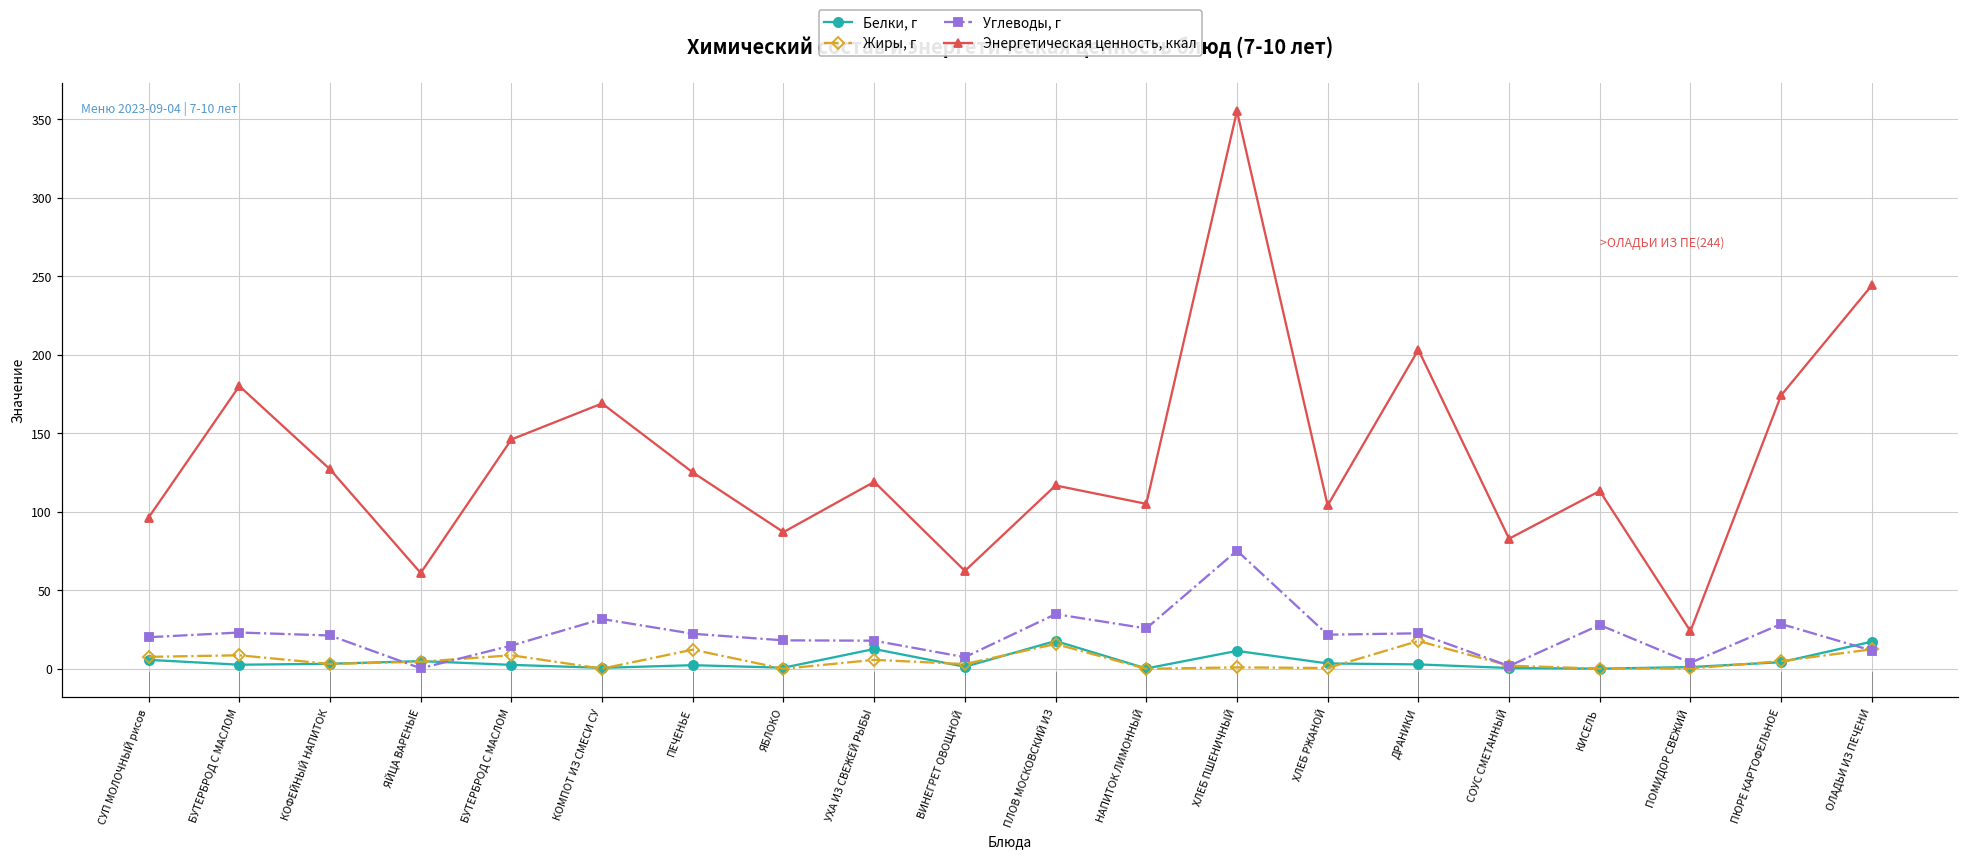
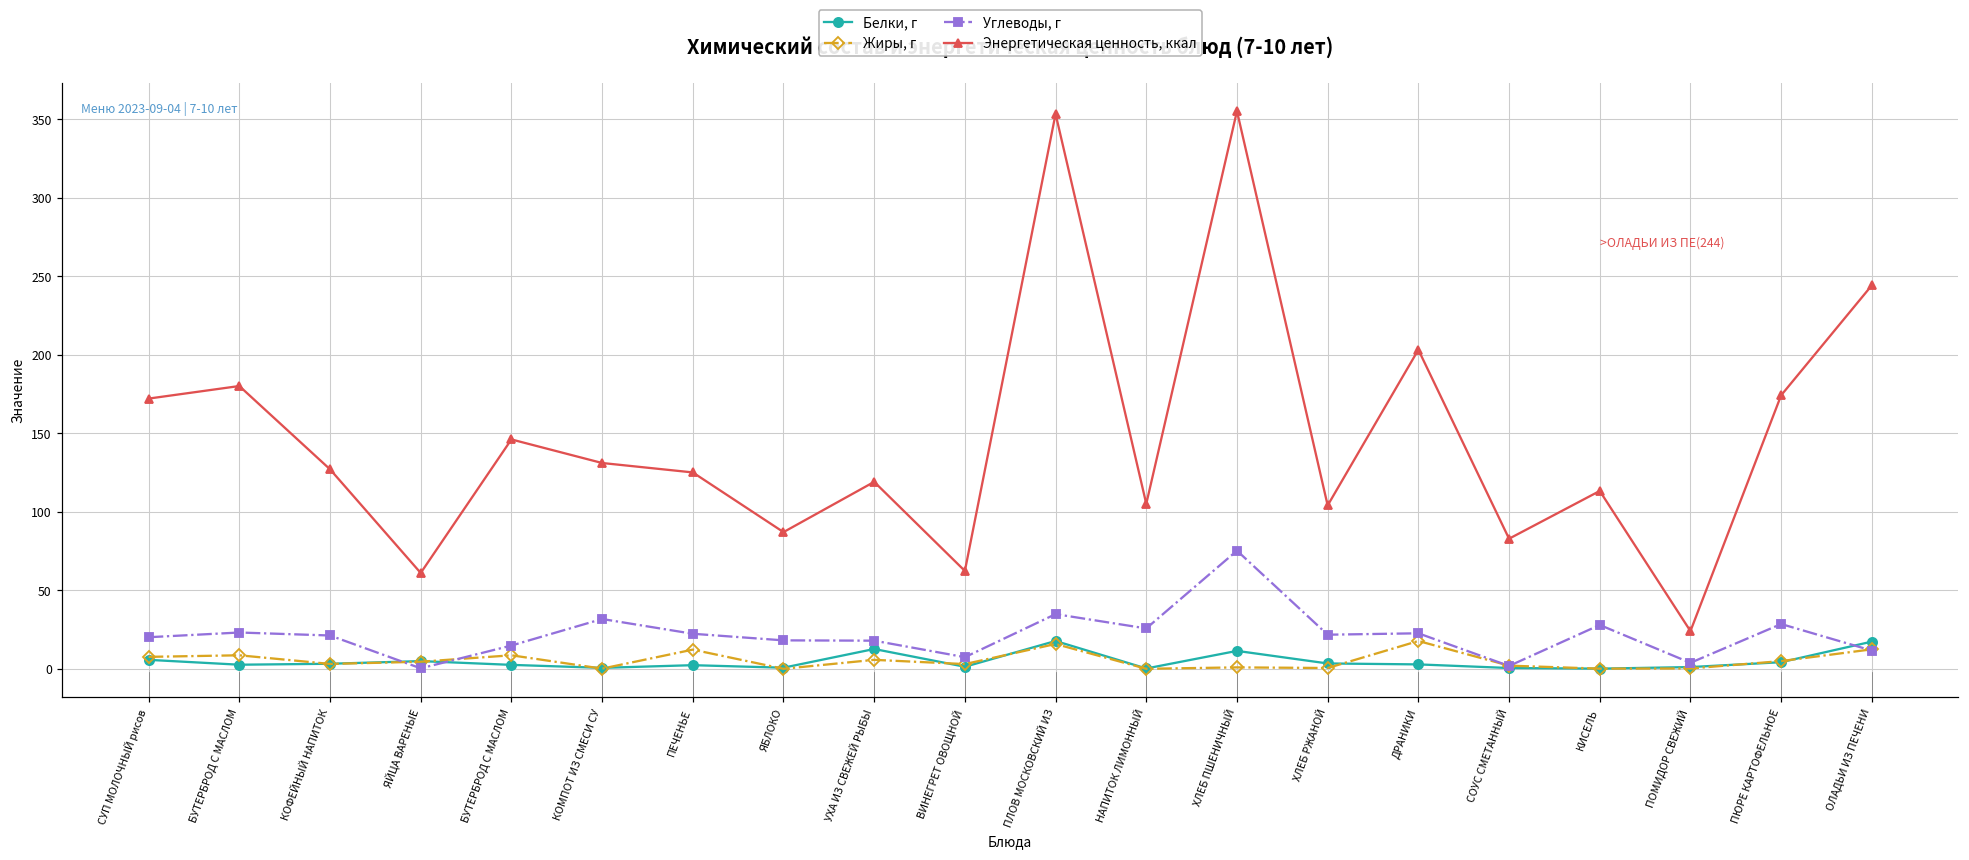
  {
    "Белки, г": {
      "СУП МОЛОЧНЫЙ рисов": 6,
      "ПЕЧЕНЬЕ": 2,
      "УХА ИЗ СВЕЖЕЙ РЫБЫ": 13,
      "ПЛОВ МОСКОВСКИЙ ИЗ": 18,
      "ХЛЕБ ПШЕНИЧНЫЙ": 11,
      "ХЛЕБ РЖАНОЙ": 3,
      "ДРАНИКИ": 3,
      "ОЛАДЬИ ИЗ ПЕЧЕНИ": 17
    },
    "Жиры, г": {
      "СУП МОЛОЧНЫЙ рисов": 8,
      "ПЕЧЕНЬЕ": 12,
      "УХА ИЗ СВЕЖЕЙ РЫБЫ": 6,
      "ПЛОВ МОСКОВСКИЙ ИЗ": 16,
      "ХЛЕБ ПШЕНИЧНЫЙ": 1,
      "ХЛЕБ РЖАНОЙ": 1,
      "ДРАНИКИ": 18
    },
    "Углеводы, г": {
      "СУП МОЛОЧНЫЙ рисов": 20,
      "КОФЕЙНЫЙ НАПИТОК": 21,
      "ЯЙЦА ВАРЕНЫЕ": 0,
      "КОМПОТ ИЗ СМЕСИ СУ": 32,
      "ПЕЧЕНЬЕ": 22,
      "ЯБЛОКО": 18,
      "УХА ИЗ СВЕЖЕЙ РЫБЫ": 18,
      "ВИНЕГРЕТ ОВОЩНОЙ": 7,
      "ПЛОВ МОСКОВСКИЙ ИЗ": 35,
      "НАПИТОК ЛИМОННЫЙ": 26,
      "ХЛЕБ ПШЕНИЧНЫЙ": 75,
      "ХЛЕБ РЖАНОЙ": 22,
      "ДРАНИКИ": 23,
      "КИСЕЛЬ": 28,
      "ПОМИДОР СВЕЖИЙ": 4,
      "ПЮРЕ КАРТОФЕЛЬНОЕ": 29
    },
    "Энергетическая ценность, ккал": {
-     "СУП МОЛОЧНЫЙ рисов": 96,
+     "СУП МОЛОЧНЫЙ рисов": 172,
      "КОФЕЙНЫЙ НАПИТОК": 127,
      "ЯЙЦА ВАРЕНЫЕ": 61,
-     "КОМПОТ ИЗ СМЕСИ СУ": 169,
+     "КОМПОТ ИЗ СМЕСИ СУ": 131,
      "ПЕЧЕНЬЕ": 125,
      "ЯБЛОКО": 87,
      "УХА ИЗ СВЕЖЕЙ РЫБЫ": 119,
      "ВИНЕГРЕТ ОВОЩНОЙ": 62,
-     "ПЛОВ МОСКОВСКИЙ ИЗ": 117,
+     "ПЛОВ МОСКОВСКИЙ ИЗ": 353,
      "НАПИТОК ЛИМОННЫЙ": 105,
      "ХЛЕБ ПШЕНИЧНЫЙ": 355,
      "ХЛЕБ РЖАНОЙ": 104,
      "ДРАНИКИ": 203,
      "СОУС СМЕТАННЫЙ": 83,
      "КИСЕЛЬ": 113,
      "ПОМИДОР СВЕЖИЙ": 24,
      "ПЮРЕ КАРТОФЕЛЬНОЕ": 174,
      "ОЛАДЬИ ИЗ ПЕЧЕНИ": 244
    }
  }
